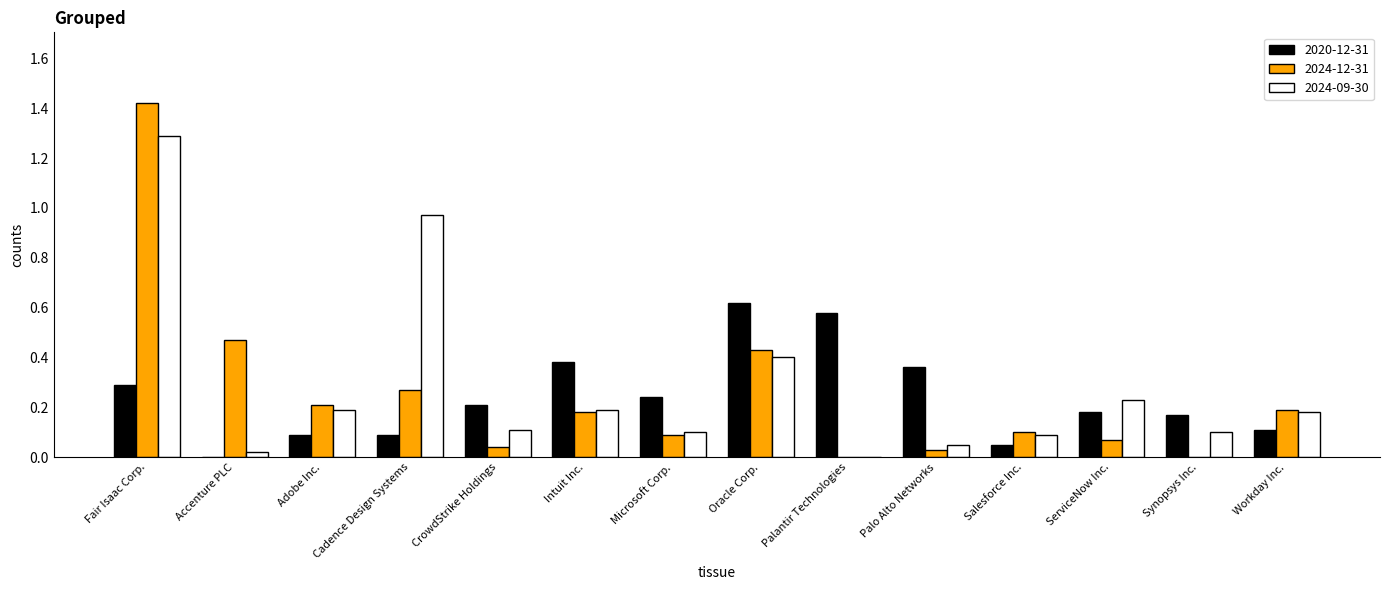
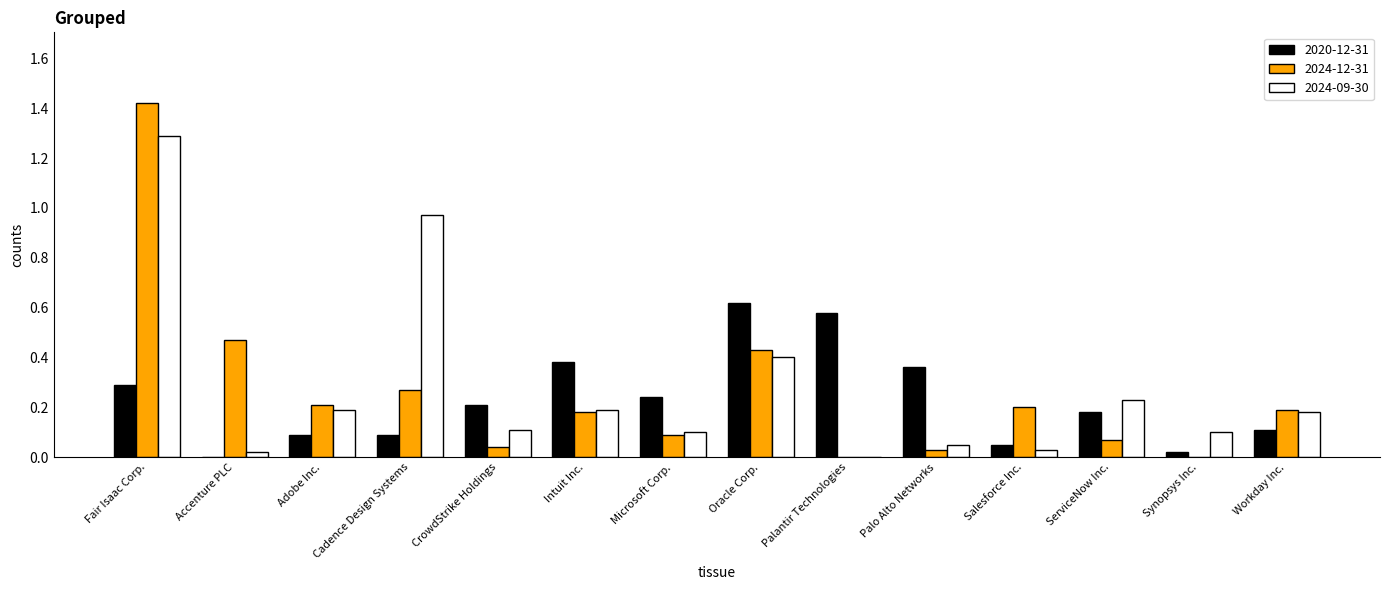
  {
    "2020-12-31": {
      "Fair Isaac Corp.": 0.29,
      "Accenture PLC": 0.00,
      "Adobe Inc.": 0.09,
      "Cadence Design Systems": 0.09,
      "CrowdStrike Holdings": 0.21,
      "Intuit Inc.": 0.38,
      "Microsoft Corp.": 0.24,
      "Oracle Corp.": 0.62,
      "Palantir Technologies": 0.58,
      "Palo Alto Networks": 0.36,
      "Salesforce Inc.": 0.05,
      "ServiceNow Inc.": 0.18,
-     "Synopsys Inc.": 0.17,
+     "Synopsys Inc.": 0.02,
      "Workday Inc.": 0.11
    },
    "2024-12-31": {
      "Fair Isaac Corp.": 1.42,
      "Accenture PLC": 0.47,
      "Adobe Inc.": 0.2,
      "Cadence Design Systems": 0.27,
      "CrowdStrike Holdings": 0.04,
      "Intuit Inc.": 0.18,
      "Microsoft Corp.": 0.1,
      "Oracle Corp.": 0.43,
      "Palantir Technologies": 0.0,
      "Palo Alto Networks": 0.03,
-     "Salesforce Inc.": 0.1,
+     "Salesforce Inc.": 0.2,
      "ServiceNow Inc.": 0.07,
      "Synopsys Inc.": 0.0,
      "Workday Inc.": 0.2
    },
    "2024-09-30": {
      "Fair Isaac Corp.": 1.29,
      "Accenture PLC": 0.02,
      "Adobe Inc.": 0.19,
      "Cadence Design Systems": 0.97,
      "CrowdStrike Holdings": 0.11,
      "Intuit Inc.": 0.19,
      "Microsoft Corp.": 0.10,
      "Oracle Corp.": 0.40,
      "Palantir Technologies": 0.00,
      "Palo Alto Networks": 0.05,
-     "Salesforce Inc.": 0.09,
+     "Salesforce Inc.": 0.03,
      "ServiceNow Inc.": 0.23,
      "Synopsys Inc.": 0.10,
      "Workday Inc.": 0.18
    }
  }
